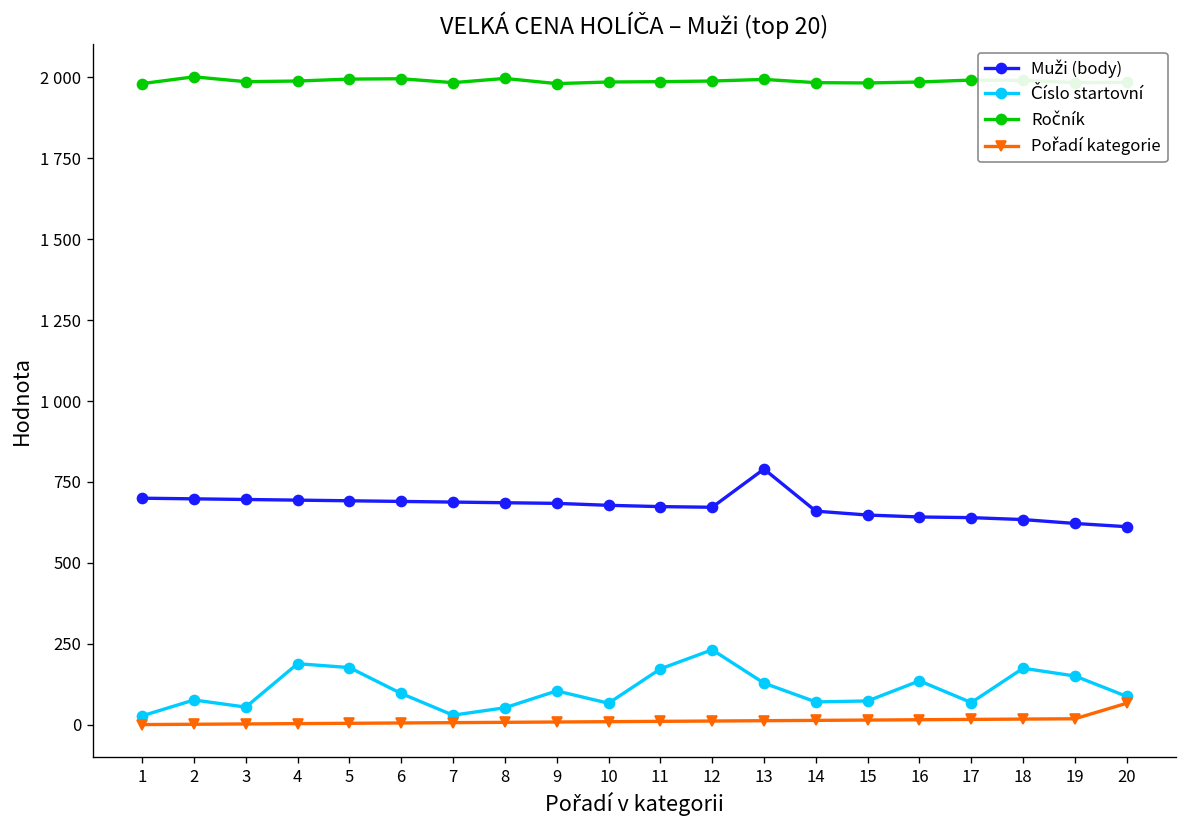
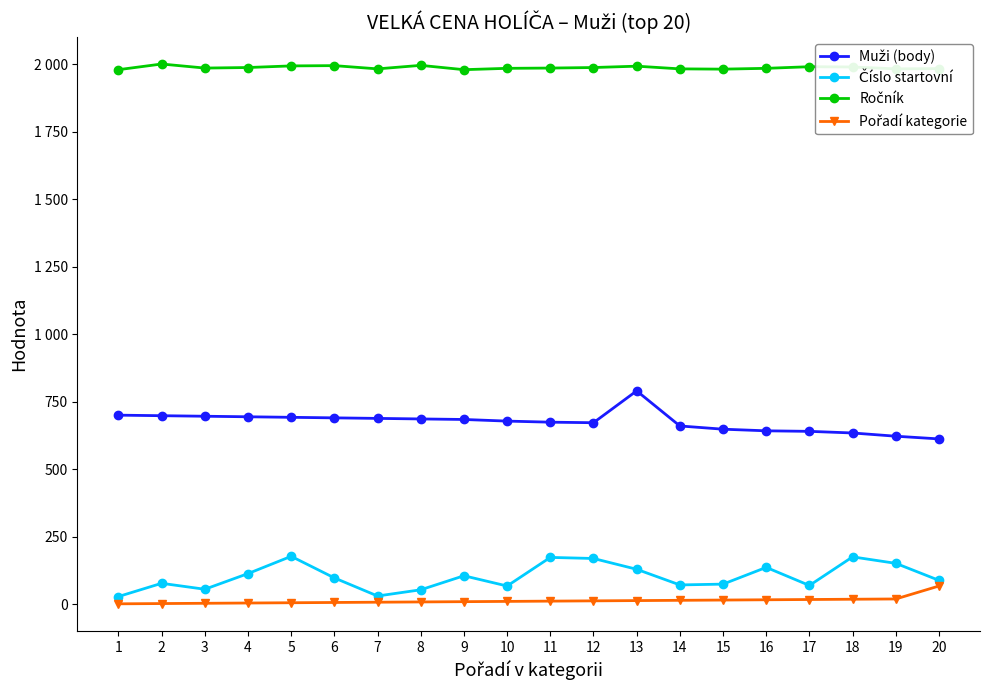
  {
    "Muži (body)": {
      "1": 700,
      "2": 700,
      "3": 700,
      "4": 690,
      "5": 690,
      "6": 690,
      "7": 690,
      "8": 690,
      "9": 680,
      "10": 680,
      "11": 670,
      "12": 670,
      "13": 790,
      "14": 660,
      "15": 650,
      "16": 640,
      "17": 640,
      "18": 630,
      "19": 620,
      "20": 610
    },
    "Číslo startovní": {
      "1": 30,
      "2": 80,
      "3": 60,
-     "4": 190,
+     "4": 110,
      "5": 180,
      "6": 100,
      "7": 30,
      "8": 50,
      "9": 110,
      "10": 70,
      "11": 170,
-     "12": 230,
+     "12": 170,
      "13": 130,
      "14": 70,
      "15": 70,
      "16": 140,
      "17": 70,
      "18": 180,
      "19": 150,
      "20": 90
    },
    "Ročník": {
      "1": 1980,
      "2": 2000,
      "3": 1990,
      "4": 1990,
      "5": 1990,
      "6": 2000,
      "7": 1980,
      "8": 2000,
      "9": 1980,
      "10": 1990,
      "11": 1990,
      "12": 1990,
      "13": 1990,
      "14": 1980,
      "15": 1980,
      "16": 1990,
      "17": 1990
    },
    "Pořadí kategorie": {
      "1": 0,
      "2": 0,
      "3": 0,
      "4": 0,
      "5": 10,
      "6": 10,
      "7": 10,
      "8": 10,
      "9": 10,
      "10": 10,
      "11": 10,
      "12": 10,
      "13": 10,
      "14": 10,
      "15": 20,
      "16": 20,
      "17": 20,
      "18": 20,
      "19": 20,
      "20": 70
    }
  }
